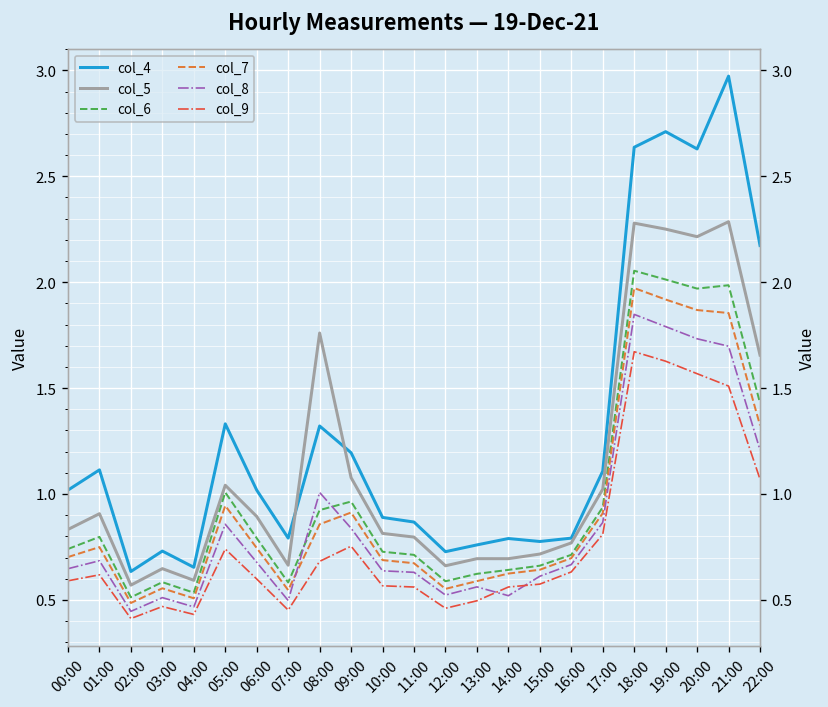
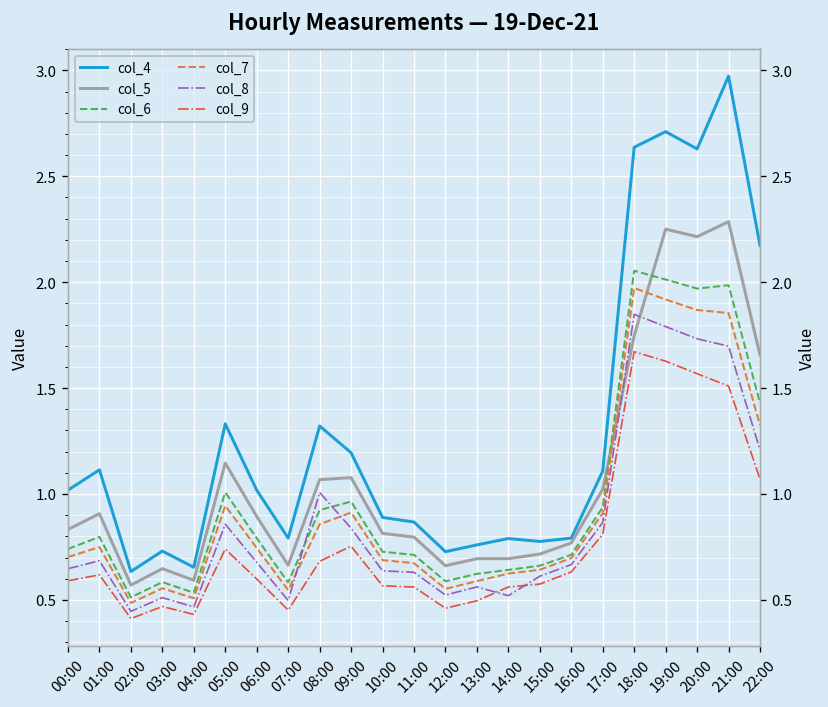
  {
    "col_4": {
      "00:00": 1.02,
      "01:00": 1.11,
      "02:00": 0.63,
      "03:00": 0.73,
      "04:00": 0.65,
      "05:00": 1.33,
      "06:00": 1.02,
      "07:00": 0.79,
      "08:00": 1.32,
      "09:00": 1.19,
      "10:00": 0.89,
      "11:00": 0.87,
      "12:00": 0.73,
      "13:00": 0.76,
      "14:00": 0.79,
      "15:00": 0.78,
      "16:00": 0.79,
      "17:00": 1.11,
      "18:00": 2.64,
      "19:00": 2.71,
      "20:00": 2.63,
      "21:00": 2.97,
      "22:00": 2.17
    },
    "col_5": {
      "00:00": 0.83,
      "01:00": 0.91,
      "02:00": 0.57,
      "03:00": 0.65,
      "04:00": 0.59,
-     "05:00": 1.04,
+     "05:00": 1.15,
      "06:00": 0.89,
      "07:00": 0.66,
-     "08:00": 1.76,
+     "08:00": 1.07,
      "09:00": 1.08,
      "10:00": 0.81,
      "11:00": 0.80,
      "12:00": 0.66,
      "13:00": 0.69,
      "14:00": 0.69,
      "15:00": 0.72,
      "16:00": 0.77,
      "17:00": 1.02,
-     "18:00": 2.28,
+     "18:00": 1.75,
      "19:00": 2.25,
      "20:00": 2.21,
      "21:00": 2.29,
      "22:00": 1.66
    },
    "col_6": {
      "00:00": 0.74,
      "01:00": 0.80,
      "02:00": 0.51,
      "03:00": 0.58,
      "04:00": 0.53,
      "05:00": 1.01,
      "06:00": 0.79,
      "07:00": 0.58,
      "08:00": 0.92,
      "09:00": 0.96,
      "10:00": 0.73,
      "11:00": 0.71,
      "12:00": 0.59,
      "13:00": 0.62,
      "14:00": 0.64,
      "15:00": 0.66,
      "16:00": 0.71,
      "17:00": 0.94,
      "18:00": 2.05,
      "19:00": 2.01,
      "20:00": 1.97,
      "21:00": 1.99,
      "22:00": 1.43
    },
    "col_8": {
      "00:00": 0.65,
      "01:00": 0.68,
      "02:00": 0.45,
      "03:00": 0.51,
      "04:00": 0.47,
      "05:00": 0.86,
      "06:00": 0.68,
      "07:00": 0.50,
      "08:00": 1.01,
      "09:00": 0.84,
      "10:00": 0.64,
      "11:00": 0.63,
      "12:00": 0.52,
      "13:00": 0.56,
      "14:00": 0.52,
      "15:00": 0.61,
      "16:00": 0.67,
      "17:00": 0.87,
      "18:00": 1.85,
      "19:00": 1.79,
      "20:00": 1.73,
      "21:00": 1.70,
      "22:00": 1.21
    }
  }
